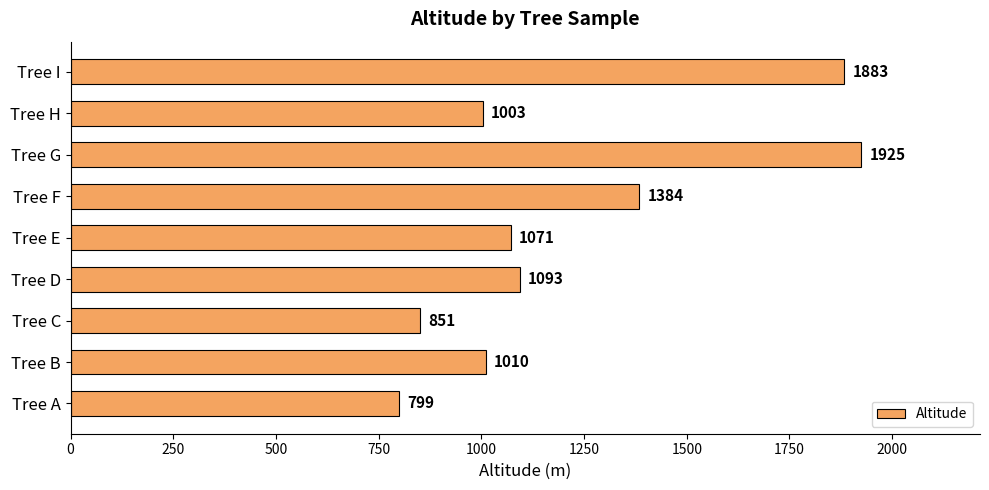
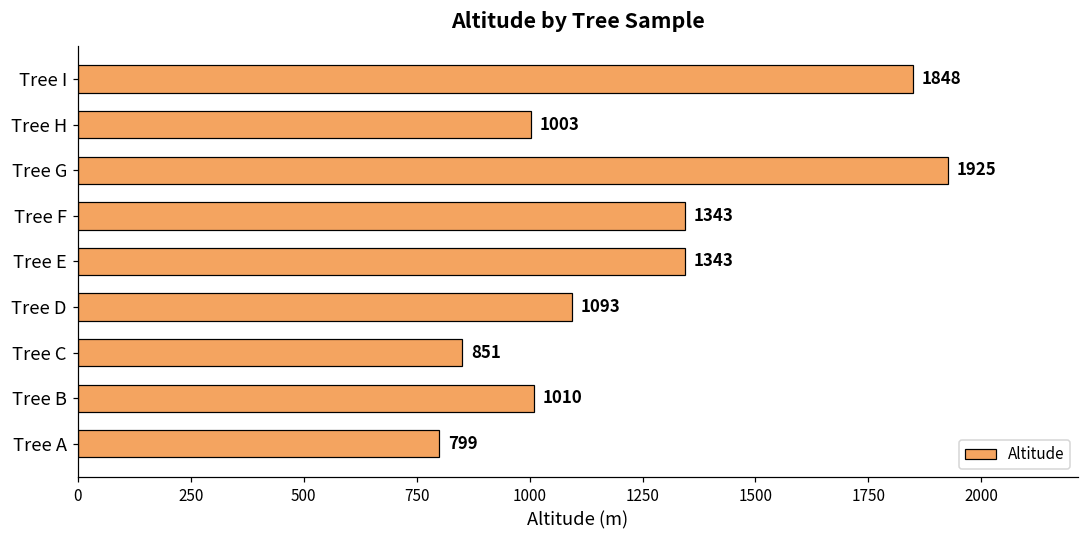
  {
-   "Tree I": 1883,
+   "Tree I": 1848,
    "Tree H": 1003,
    "Tree G": 1925,
-   "Tree F": 1384,
-   "Tree E": 1071,
+   "Tree F": 1343,
+   "Tree E": 1343,
    "Tree D": 1093,
    "Tree C": 851,
    "Tree B": 1010,
    "Tree A": 799
  }
